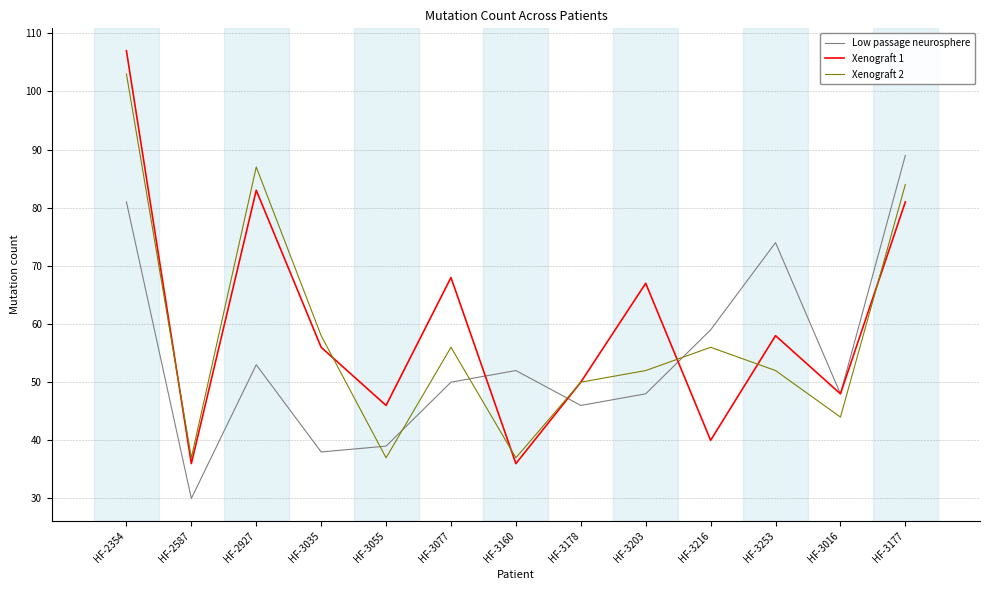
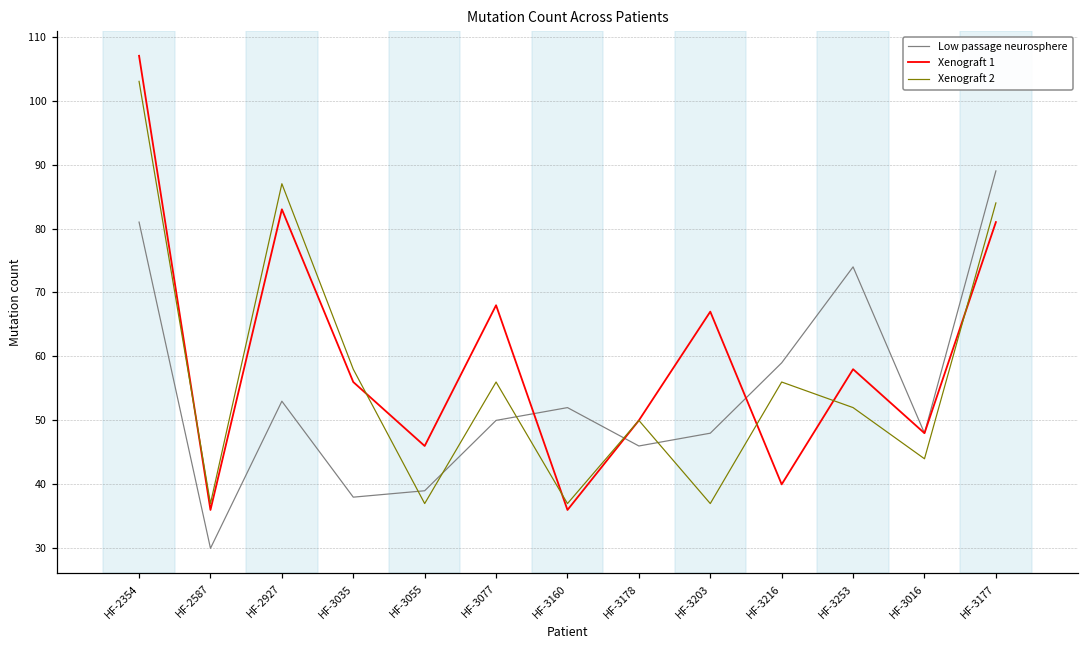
  {
    "Low passage neurosphere": {
      "HF-2354": 81,
      "HF-2587": 30,
      "HF-2927": 53,
      "HF-3035": 38,
      "HF-3055": 39,
      "HF-3077": 50,
      "HF-3160": 52,
      "HF-3178": 46,
      "HF-3203": 48,
      "HF-3216": 59,
      "HF-3253": 74,
      "HF-3177": 89
    },
    "Xenograft 1": {
      "HF-2354": 107,
      "HF-2587": 36,
      "HF-2927": 83,
      "HF-3035": 56,
      "HF-3055": 46,
      "HF-3077": 68,
      "HF-3160": 36,
      "HF-3203": 67,
      "HF-3216": 40,
      "HF-3253": 58,
      "HF-3177": 81
    },
    "Xenograft 2": {
      "HF-2354": 103,
      "HF-2587": 37,
      "HF-2927": 87,
      "HF-3035": 58,
      "HF-3055": 37,
      "HF-3077": 56,
      "HF-3160": 37,
-     "HF-3203": 52,
+     "HF-3203": 37,
      "HF-3216": 56,
      "HF-3253": 52,
      "HF-3016": 44,
      "HF-3177": 84
    }
  }
